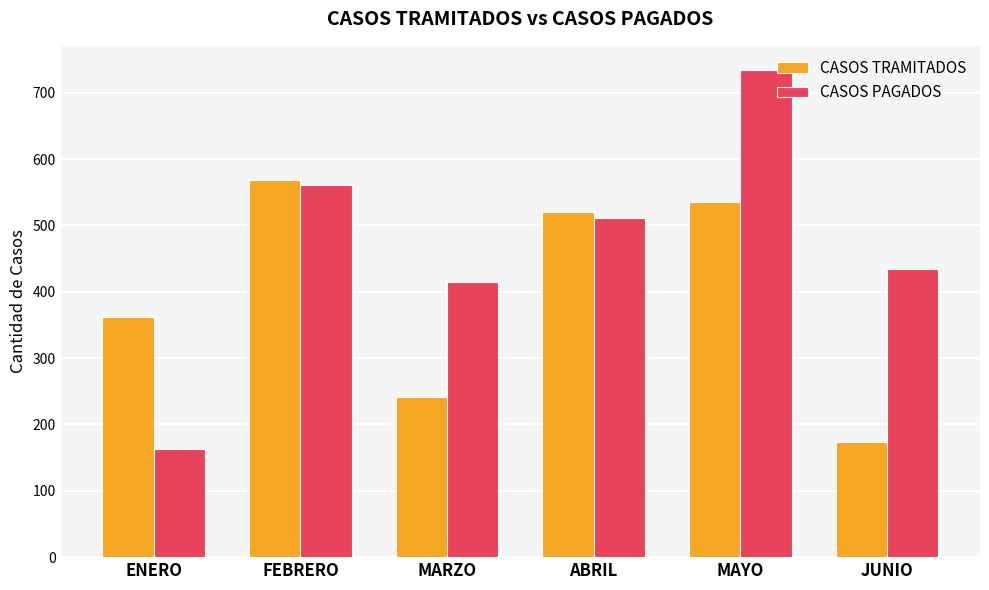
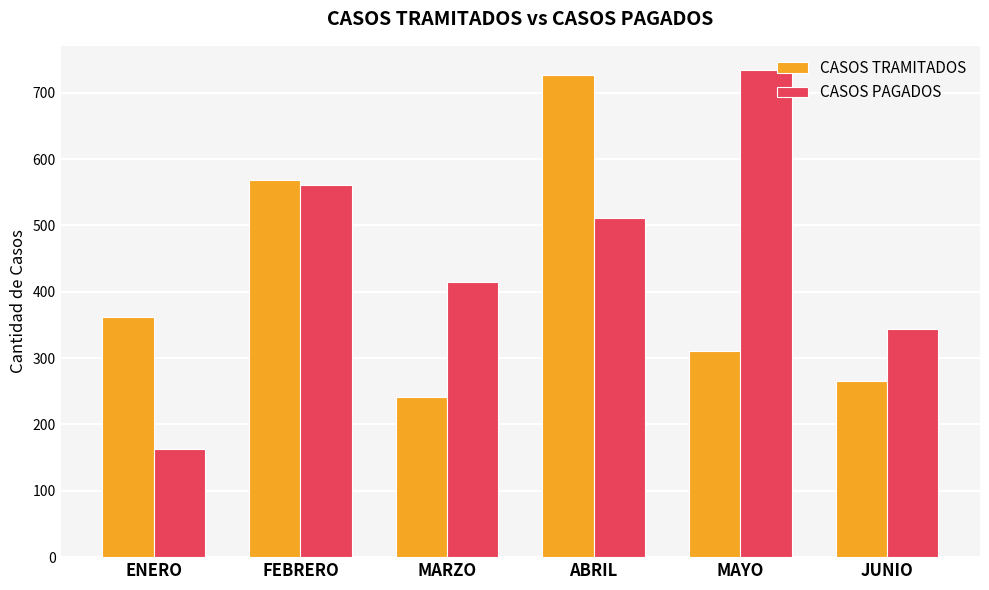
  {
    "CASOS TRAMITADOS": {
      "ENERO": 360,
      "FEBRERO": 570,
      "MARZO": 240,
-     "ABRIL": 520,
-     "MAYO": 540,
-     "JUNIO": 170
+     "ABRIL": 730,
+     "MAYO": 310,
+     "JUNIO": 270
    },
    "CASOS PAGADOS": {
      "ENERO": 160,
      "FEBRERO": 560,
      "MARZO": 410,
      "ABRIL": 510,
      "MAYO": 730,
-     "JUNIO": 440
+     "JUNIO": 340
    }
  }
